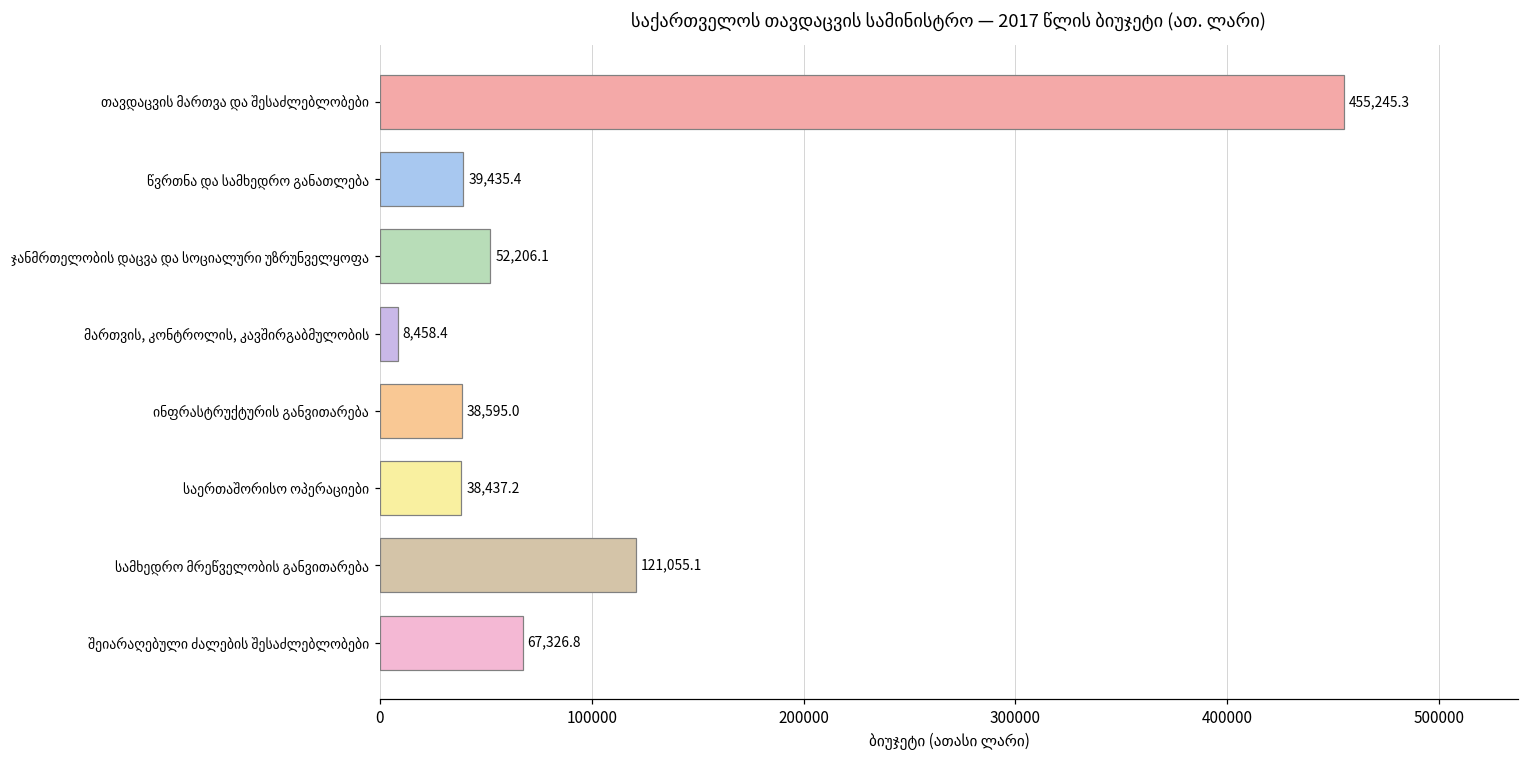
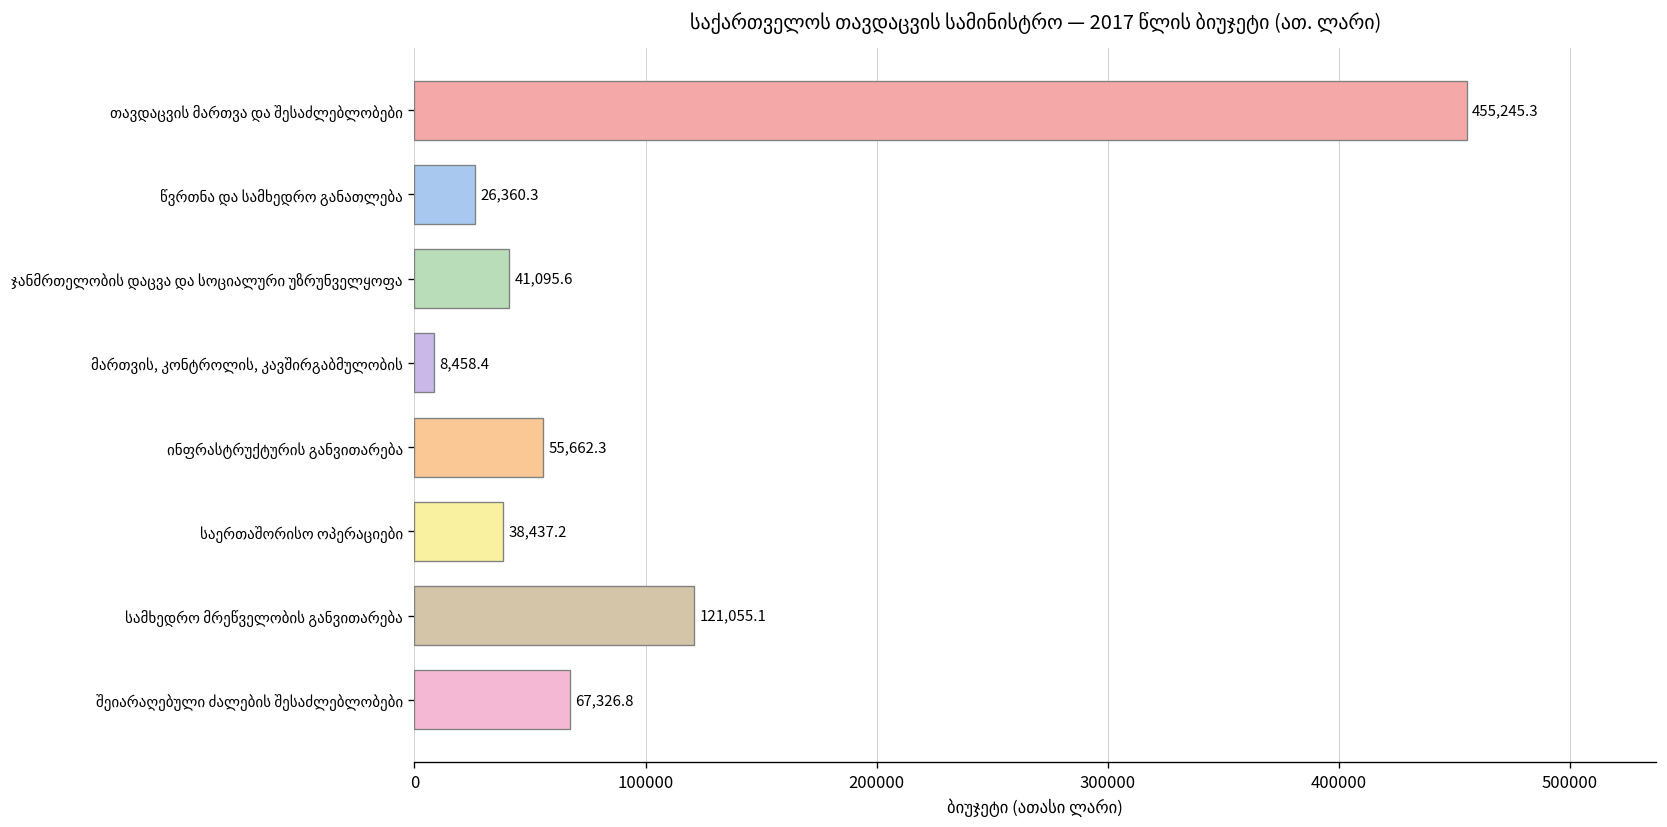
  {
    "თავდაცვის მართვა და შესაძლებლობები": "455,245.3",
-   "წვრთნა და სამხედრო განათლება": "39,435.4",
-   "ჯანმრთელობის დაცვა და სოციალური უზრუნველყოფა": "52,206.1",
+   "წვრთნა და სამხედრო განათლება": "26,360.3",
+   "ჯანმრთელობის დაცვა და სოციალური უზრუნველყოფა": "41,095.6",
    "მართვის, კონტროლის, კავშირგაბმულობის": "8,458.4",
-   "ინფრასტრუქტურის განვითარება": "38,595.0",
+   "ინფრასტრუქტურის განვითარება": "55,662.3",
    "საერთაშორისო ოპერაციები": "38,437.2",
    "სამხედრო მრეწველობის განვითარება": "121,055.1",
    "შეიარაღებული ძალების შესაძლებლობები": "67,326.8"
  }
